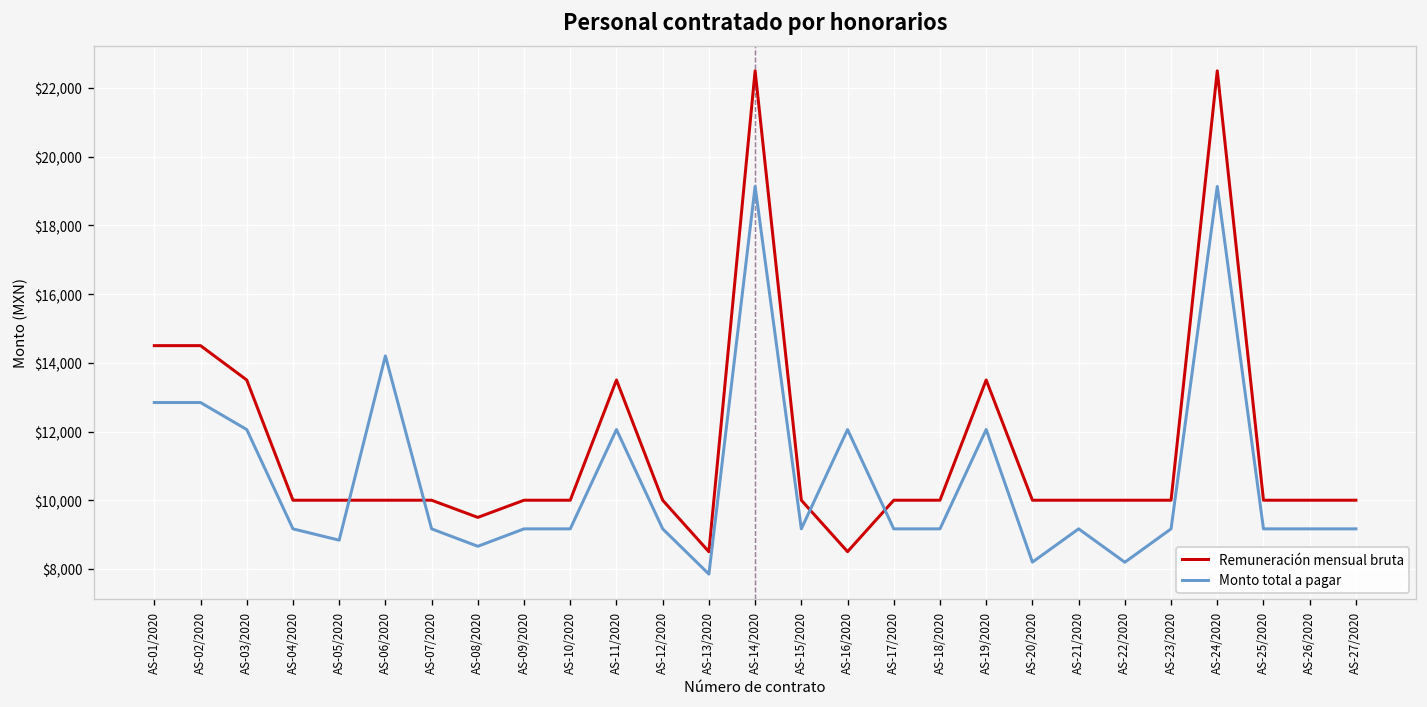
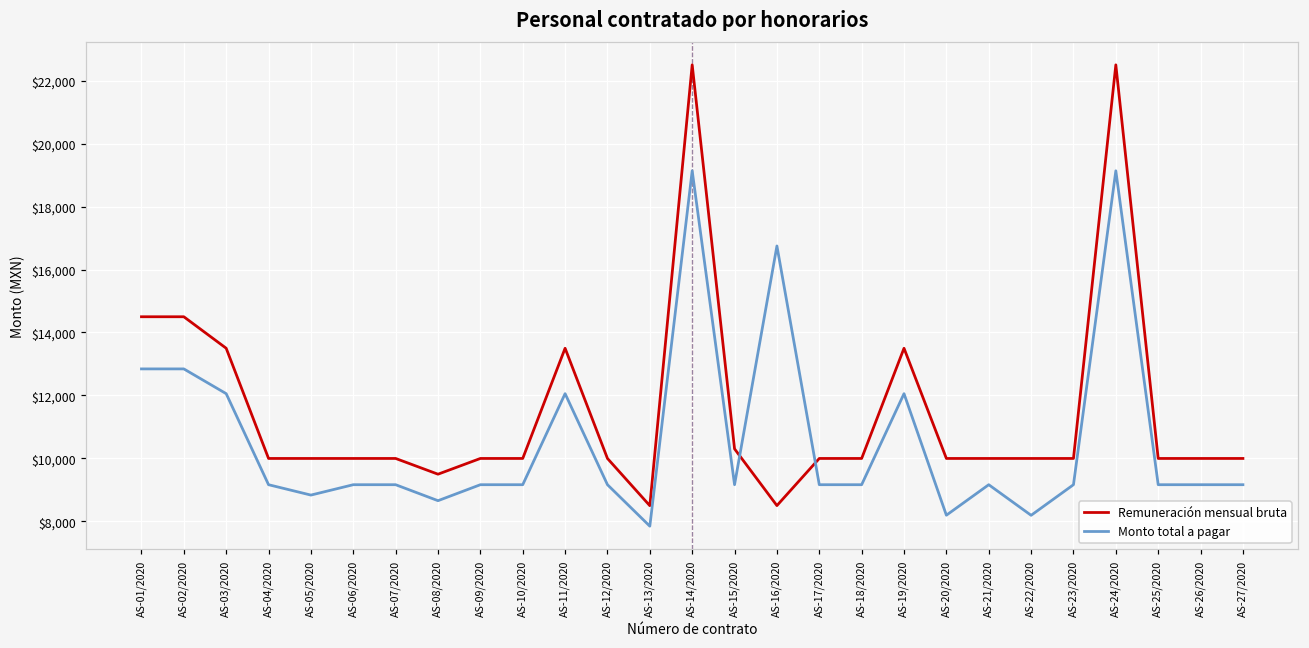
  {
    "Remuneración mensual bruta": {
      "AS-01/2020": "$14,500",
      "AS-02/2020": "$14,500",
      "AS-03/2020": "$13,500",
      "AS-04/2020": "$10,000",
      "AS-05/2020": "$10,000",
      "AS-06/2020": "$10,000",
      "AS-07/2020": "$10,000",
      "AS-08/2020": "$9,500",
      "AS-09/2020": "$10,000",
      "AS-10/2020": "$10,000",
      "AS-11/2020": "$13,500",
      "AS-12/2020": "$10,000",
      "AS-13/2020": "$8,500",
      "AS-14/2020": "$22,500",
-     "AS-15/2020": "$10,000",
+     "AS-15/2020": "$10,300",
      "AS-16/2020": "$8,500",
      "AS-17/2020": "$10,000",
      "AS-18/2020": "$10,000",
      "AS-19/2020": "$13,500",
      "AS-20/2020": "$10,000",
      "AS-21/2020": "$10,000",
      "AS-22/2020": "$10,000",
      "AS-23/2020": "$10,000",
      "AS-24/2020": "$22,500",
      "AS-25/2020": "$10,000",
      "AS-26/2020": "$10,000",
      "AS-27/2020": "$10,000"
    },
    "Monto total a pagar": {
      "AS-01/2020": "$12,800",
      "AS-02/2020": "$12,800",
      "AS-03/2020": "$12,100",
      "AS-04/2020": "$9,200",
      "AS-05/2020": "$8,800",
-     "AS-06/2020": "$14,200",
+     "AS-06/2020": "$9,200",
      "AS-07/2020": "$9,200",
      "AS-08/2020": "$8,700",
      "AS-09/2020": "$9,200",
      "AS-10/2020": "$9,200",
      "AS-11/2020": "$12,100",
      "AS-12/2020": "$9,200",
      "AS-13/2020": "$7,800",
      "AS-14/2020": "$19,100",
      "AS-15/2020": "$9,200",
-     "AS-16/2020": "$12,100",
+     "AS-16/2020": "$16,700",
      "AS-17/2020": "$9,200",
      "AS-18/2020": "$9,200",
      "AS-19/2020": "$12,100",
      "AS-20/2020": "$8,200",
      "AS-21/2020": "$9,200",
      "AS-22/2020": "$8,200",
      "AS-23/2020": "$9,200",
      "AS-24/2020": "$19,100",
      "AS-25/2020": "$9,200",
      "AS-26/2020": "$9,200",
      "AS-27/2020": "$9,200"
    }
  }
